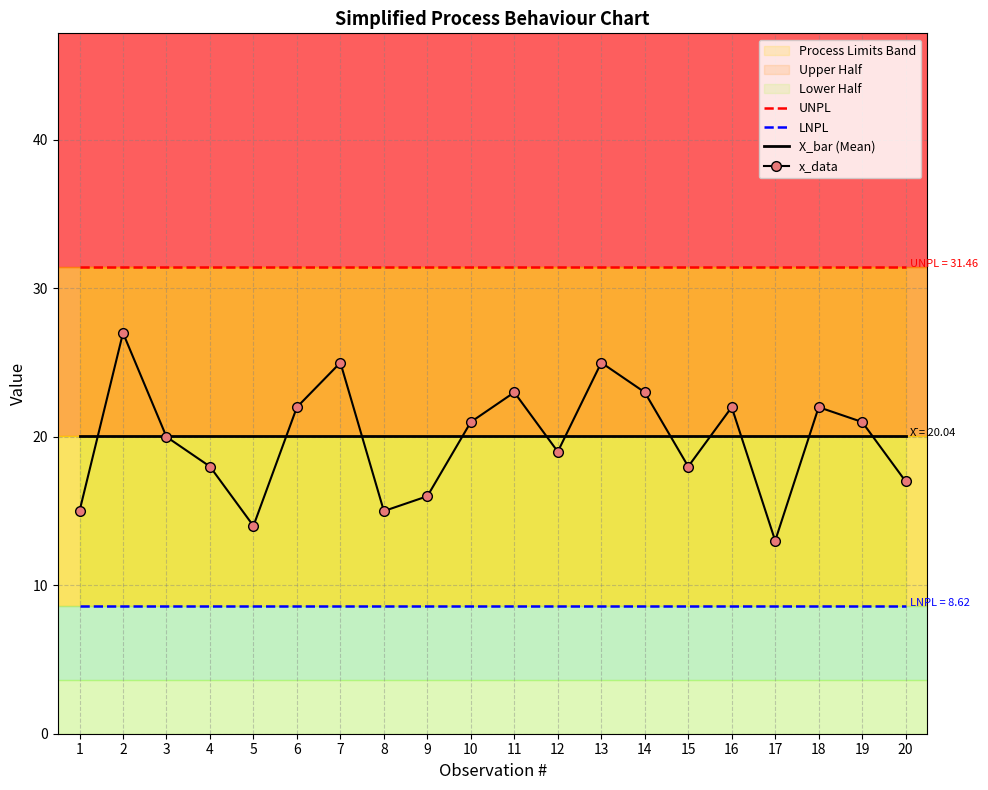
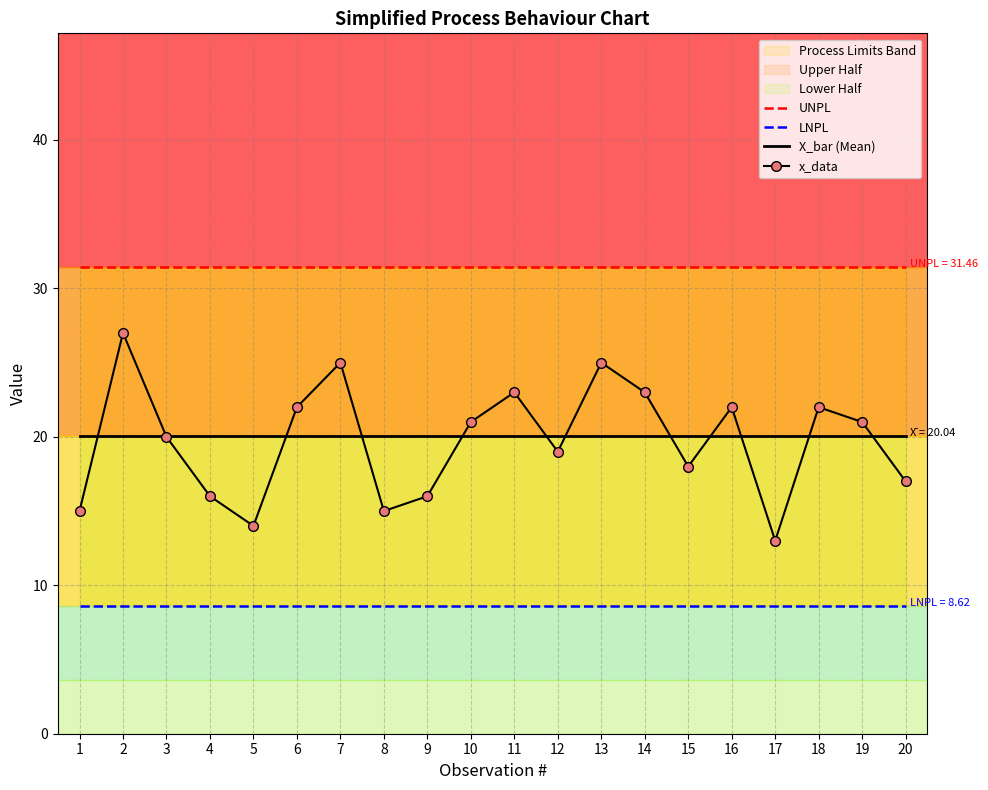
  {
    "LNPL": {
      "20": 8.62
    },
    "x_data": {
      "1": 15,
      "2": 27,
-     "4": 18,
+     "4": 16,
      "5": 14,
      "6": 22,
      "7": 25,
      "8": 15,
      "9": 16,
      "10": 21,
      "11": 23,
      "12": 19,
      "13": 25,
      "14": 23,
      "15": 18,
      "16": 22,
      "17": 13,
      "18": 22,
      "19": 21,
      "20": 17
    }
  }
